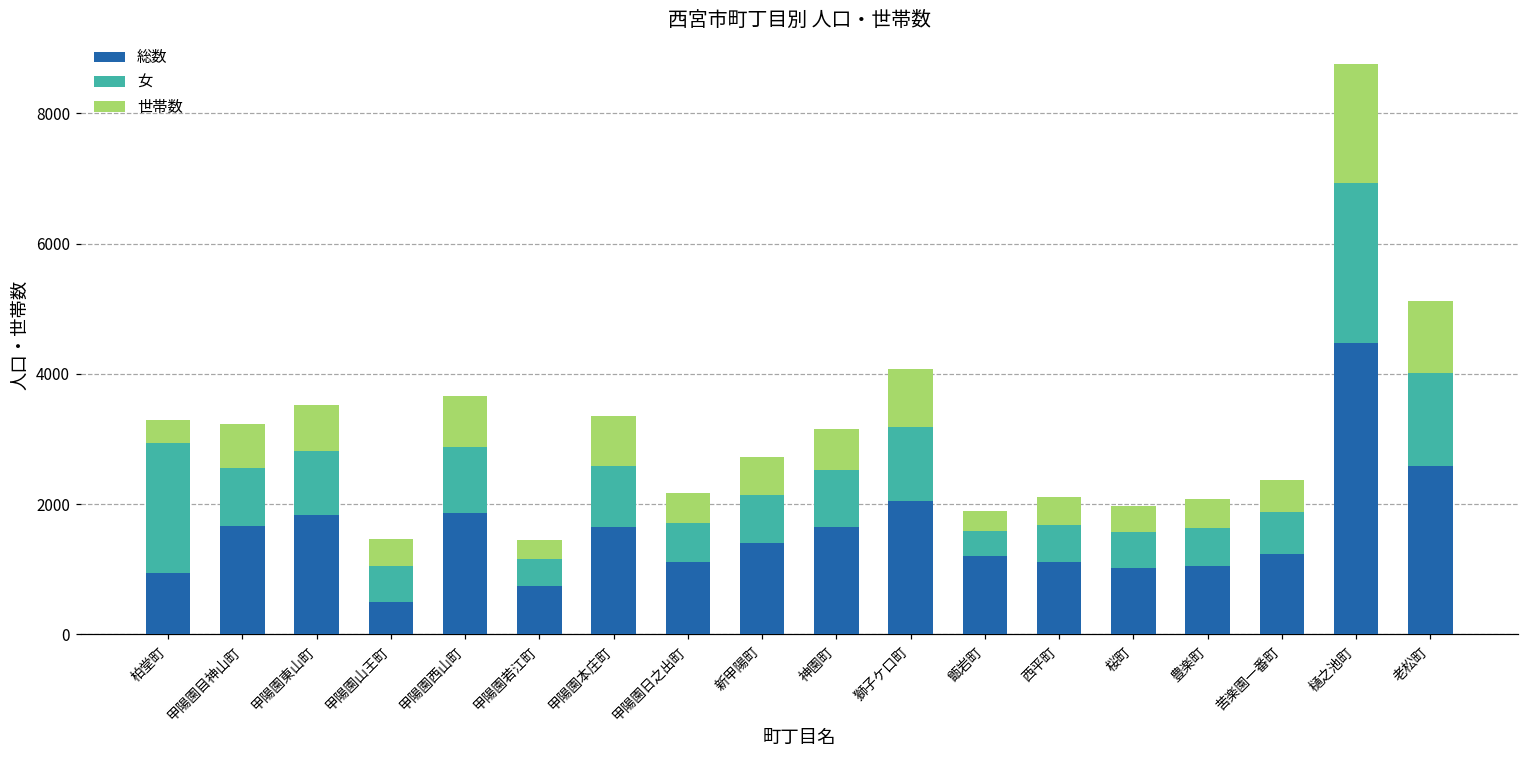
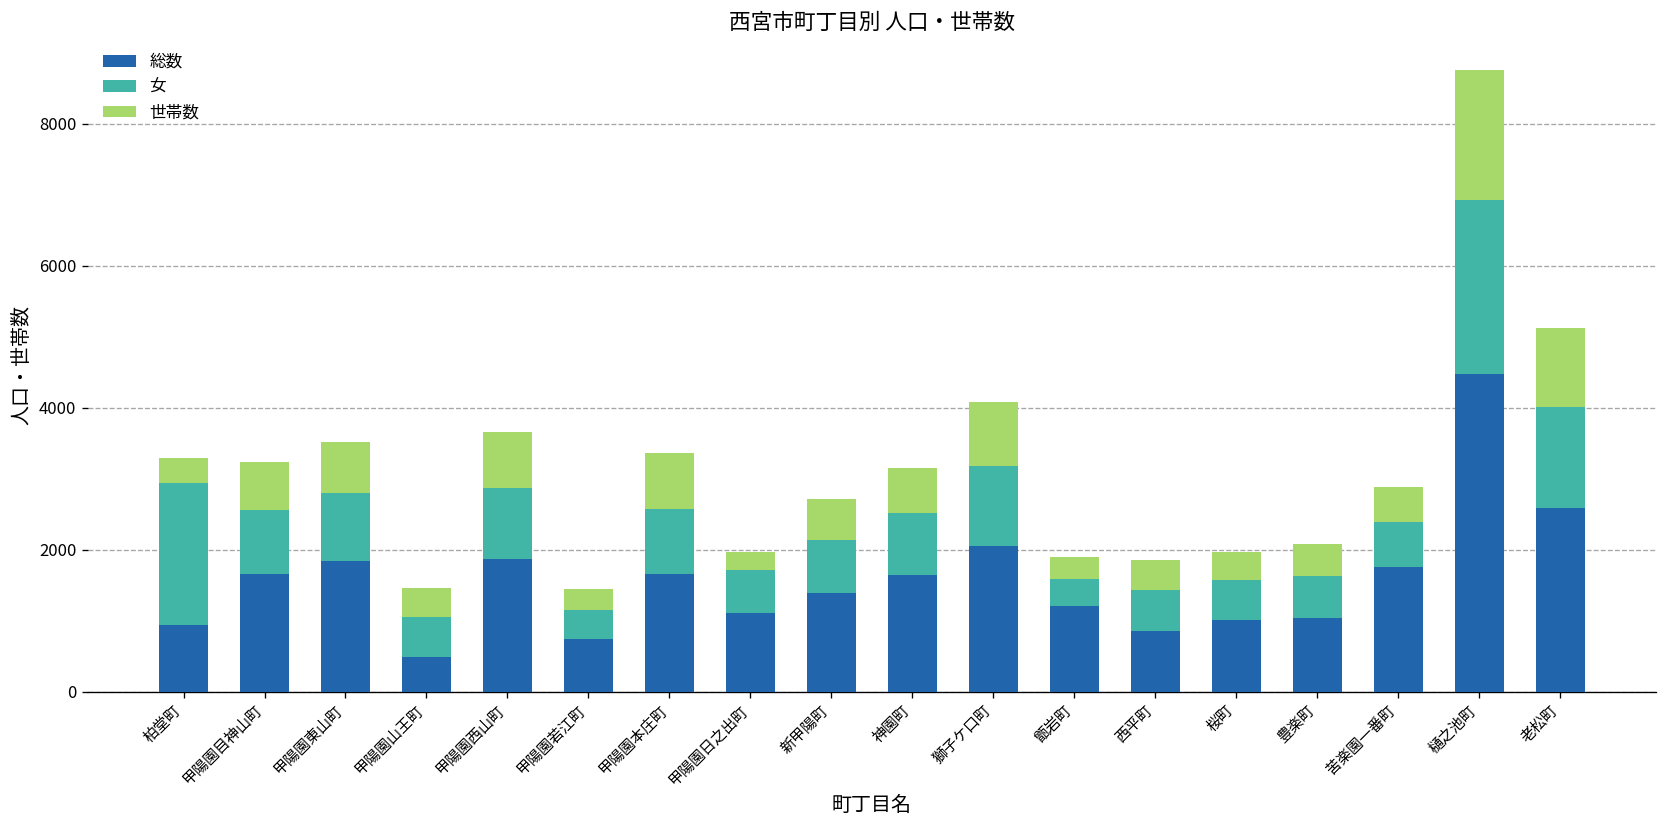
  {
    "総数": {
      "柏堂町": 900,
      "甲陽園目神山町": 1700,
      "甲陽園東山町": 1800,
      "甲陽園山王町": 500,
      "甲陽園西山町": 1900,
      "甲陽園若江町": 700,
      "甲陽園本庄町": 1700,
      "甲陽園日之出町": 1100,
      "新甲陽町": 1400,
      "神園町": 1700,
      "獅子ケ口町": 2100,
      "甑岩町": 1200,
-     "西平町": 1100,
+     "西平町": 900,
      "桜町": 1000,
      "豊楽町": 1000,
-     "苦楽園一番町": 1200,
+     "苦楽園一番町": 1800,
      "樋之池町": 4500,
      "老松町": 2600
    },
    "女": {
      "柏堂町": 2000,
      "甲陽園目神山町": 900,
      "甲陽園東山町": 1000,
      "甲陽園山王町": 600,
      "甲陽園西山町": 1000,
      "甲陽園若江町": 400,
      "甲陽園本庄町": 900,
      "甲陽園日之出町": 600,
      "新甲陽町": 700,
      "神園町": 900,
      "獅子ケ口町": 1100,
      "甑岩町": 400,
      "西平町": 600,
      "桜町": 600,
      "豊楽町": 600,
      "苦楽園一番町": 600,
      "樋之池町": 2500,
      "老松町": 1400
    },
    "世帯数": {
      "柏堂町": 300,
      "甲陽園目神山町": 700,
      "甲陽園東山町": 700,
      "甲陽園山王町": 400,
      "甲陽園西山町": 800,
      "甲陽園若江町": 300,
      "甲陽園本庄町": 800,
-     "甲陽園日之出町": 400,
+     "甲陽園日之出町": 300,
      "新甲陽町": 600,
      "神園町": 600,
      "獅子ケ口町": 900,
      "甑岩町": 300,
      "西平町": 400,
      "桜町": 400,
      "豊楽町": 400,
      "苦楽園一番町": 500,
      "樋之池町": 1800,
      "老松町": 1100
    }
  }
